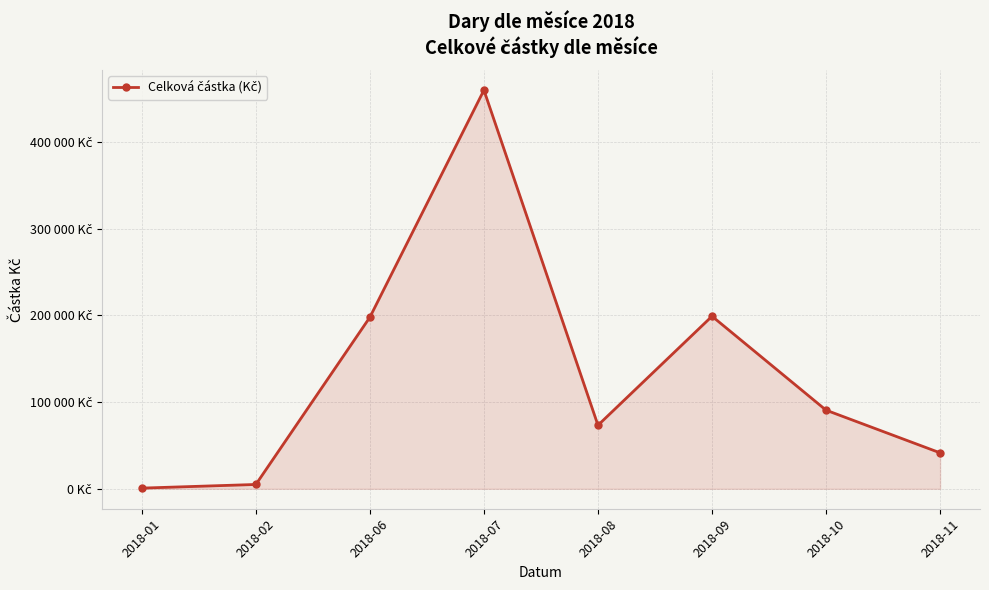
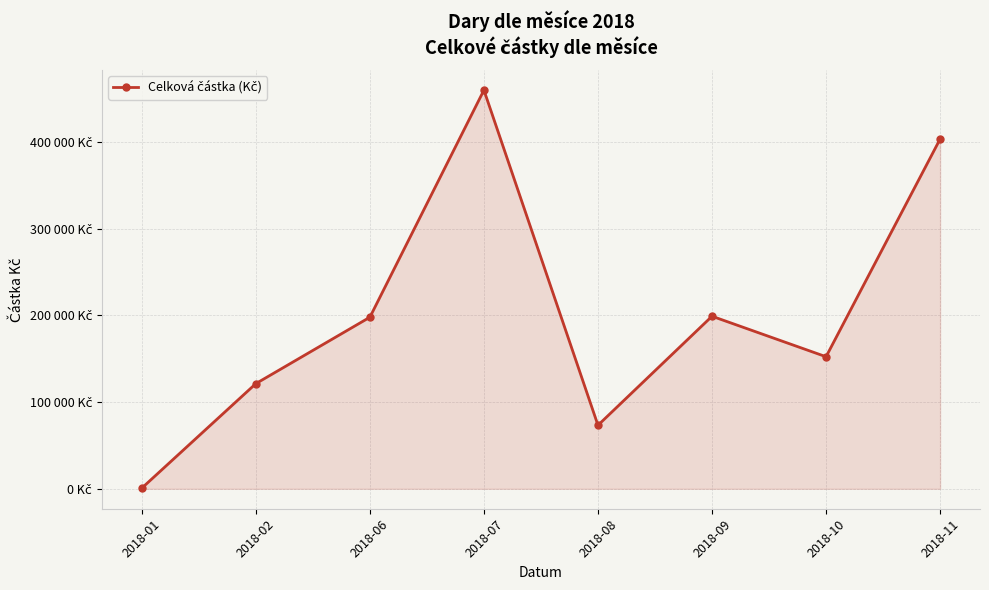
  {
    "2018-01": "0 Kč",
-   "2018-02": "10000 Kč",
+   "2018-02": "120000 Kč",
    "2018-06": "200000 Kč",
    "2018-07": "460000 Kč",
    "2018-08": "70000 Kč",
    "2018-09": "200000 Kč",
-   "2018-10": "90000 Kč",
-   "2018-11": "40000 Kč"
+   "2018-10": "150000 Kč",
+   "2018-11": "400000 Kč"
  }
